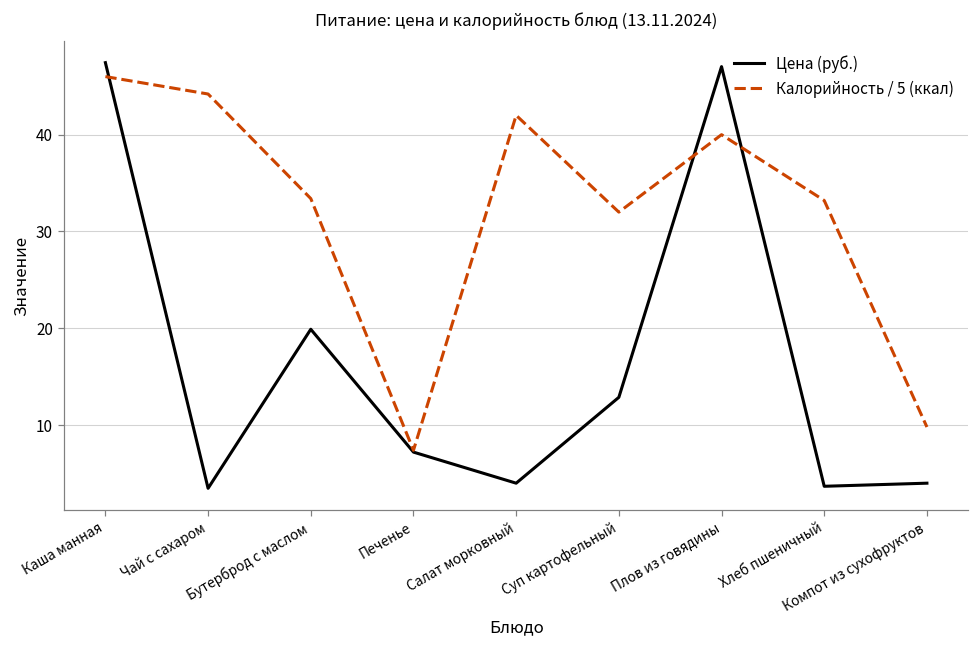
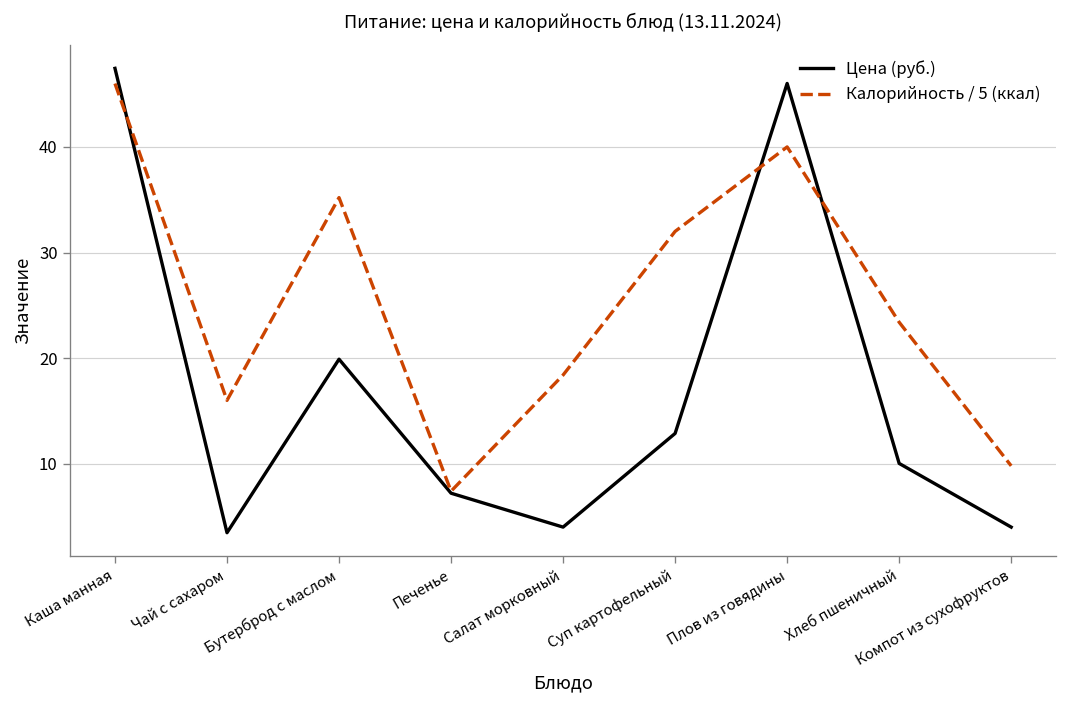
  {
    "Цена (руб.)": {
      "Каша манная": 47,
      "Чай с сахаром": 3,
      "Бутерброд с маслом": 20,
      "Салат морковный": 4,
      "Суп картофельный": 13,
-     "Плов из говядины": 47,
-     "Хлеб пшеничный": 4,
+     "Плов из говядины": 46,
+     "Хлеб пшеничный": 10,
      "Компот из сухофруктов": 4
    },
    "Калорийность / 5 (ккал)": {
      "Каша манная": 46,
-     "Чай с сахаром": 44,
-     "Бутерброд с маслом": 33,
-     "Салат морковный": 42,
+     "Чай с сахаром": 16,
+     "Бутерброд с маслом": 35,
+     "Салат морковный": 18,
      "Суп картофельный": 32,
      "Плов из говядины": 40,
-     "Хлеб пшеничный": 33,
+     "Хлеб пшеничный": 23,
      "Компот из сухофруктов": 10
    }
  }
